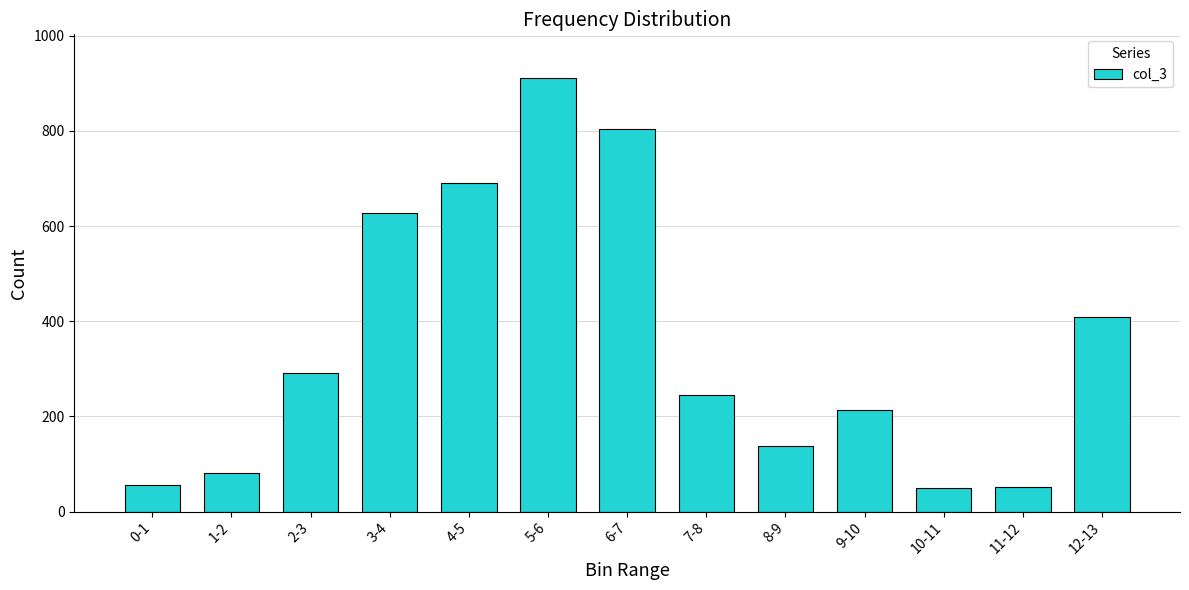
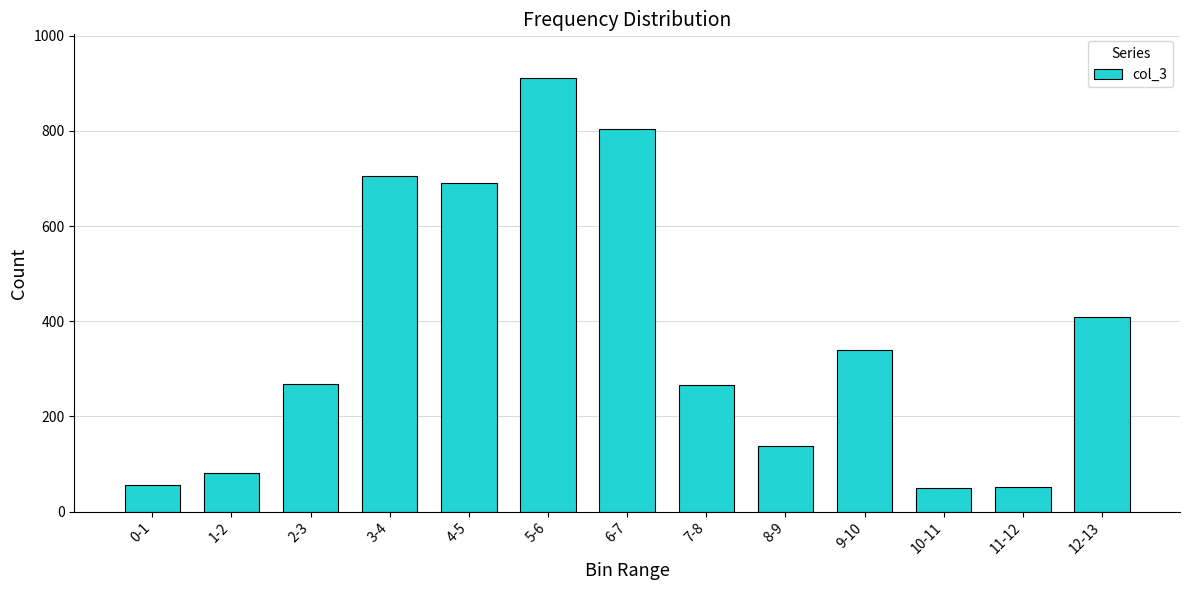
  {
    "0-1": 60,
    "1-2": 80,
-   "2-3": 290,
-   "3-4": 630,
+   "2-3": 270,
+   "3-4": 710,
    "4-5": 690,
    "5-6": 910,
    "6-7": 810,
-   "7-8": 250,
+   "7-8": 270,
    "8-9": 140,
-   "9-10": 210,
+   "9-10": 340,
    "10-11": 50,
    "11-12": 50,
    "12-13": 410
  }
